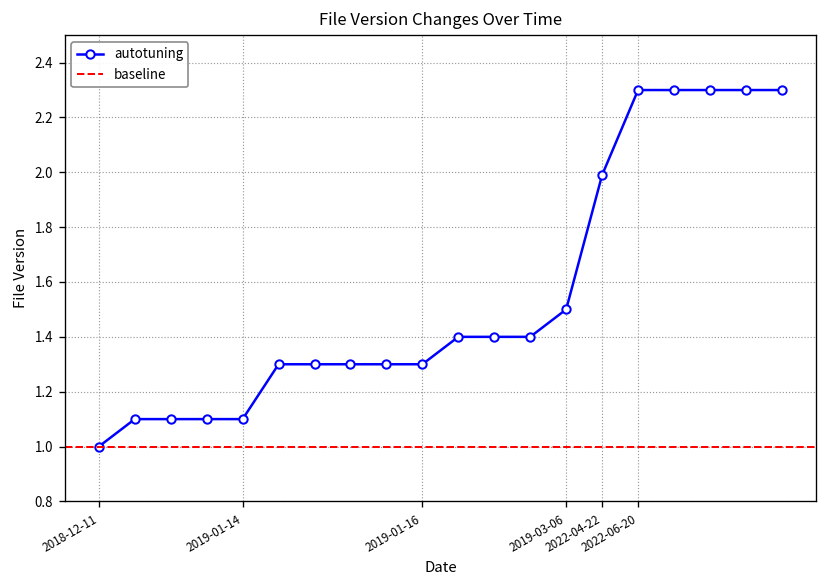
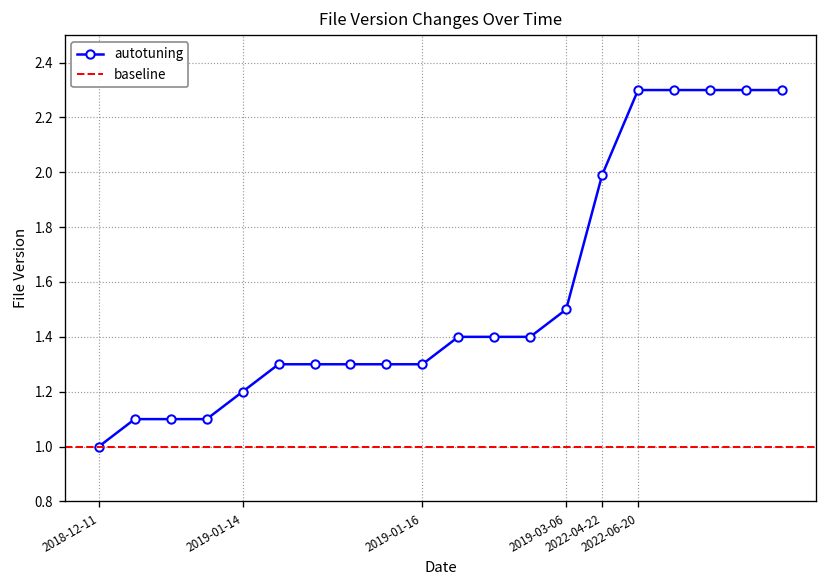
  {
    "2018-12-11": 1.0,
-   "2019-01-14": 1.1,
+   "2019-01-14": 1.2,
    "2019-03-06": 1.5,
    "2022-04-22": 2.0
  }
